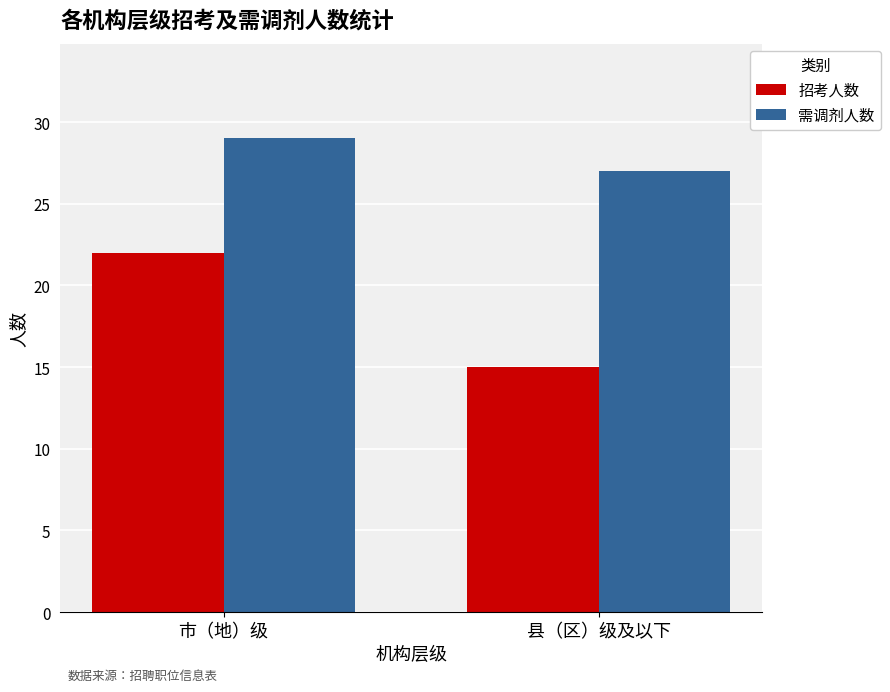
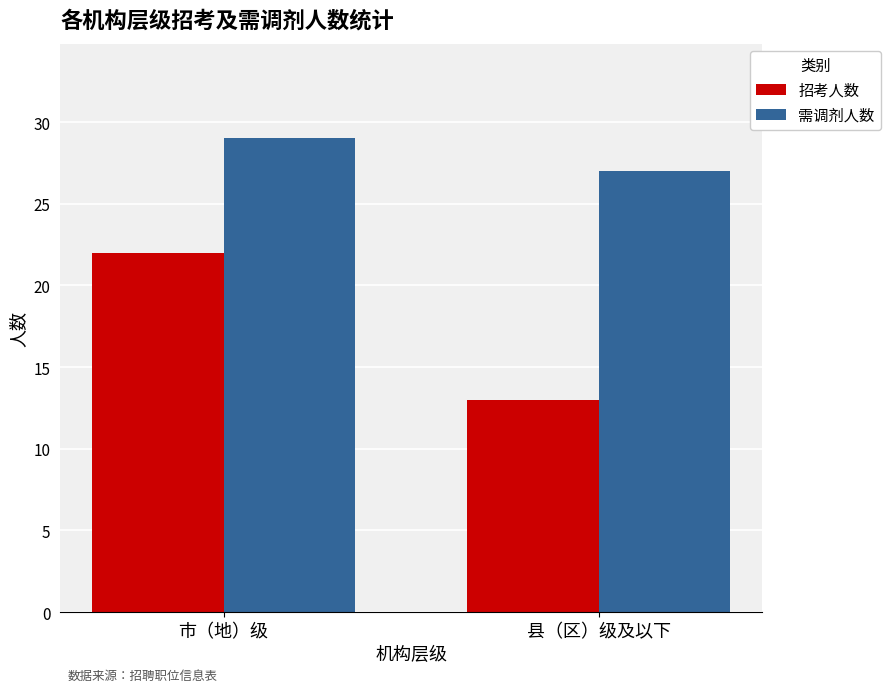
  {
    "招考人数": {
      "市（地）级": 22,
-     "县（区）级及以下": 15
+     "县（区）级及以下": 13
    },
    "需调剂人数": {
      "市（地）级": 29,
      "县（区）级及以下": 27
    }
  }
